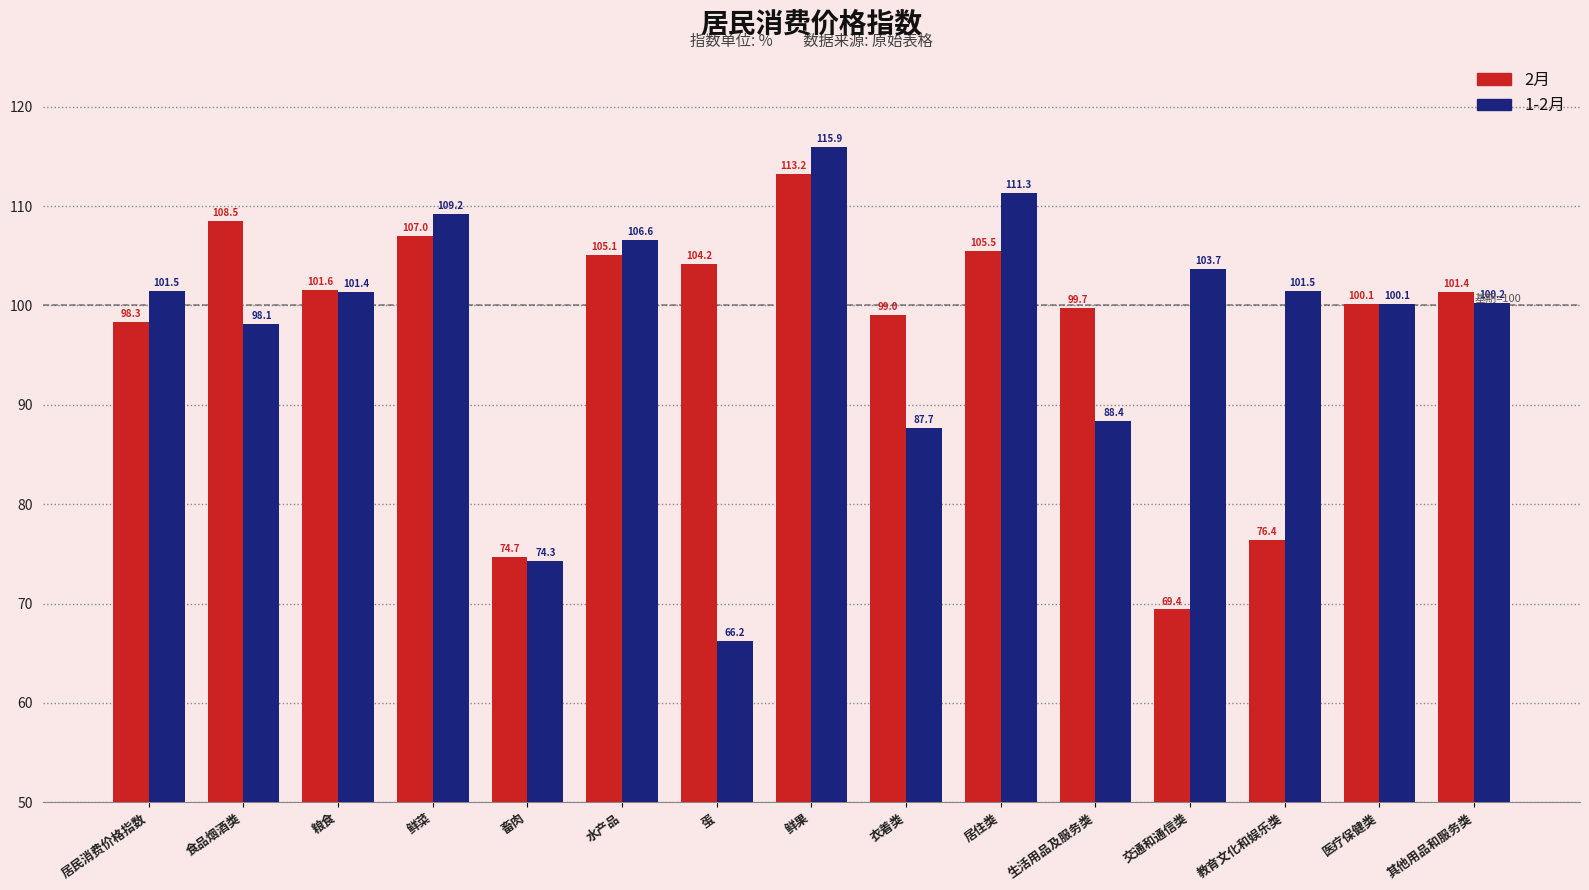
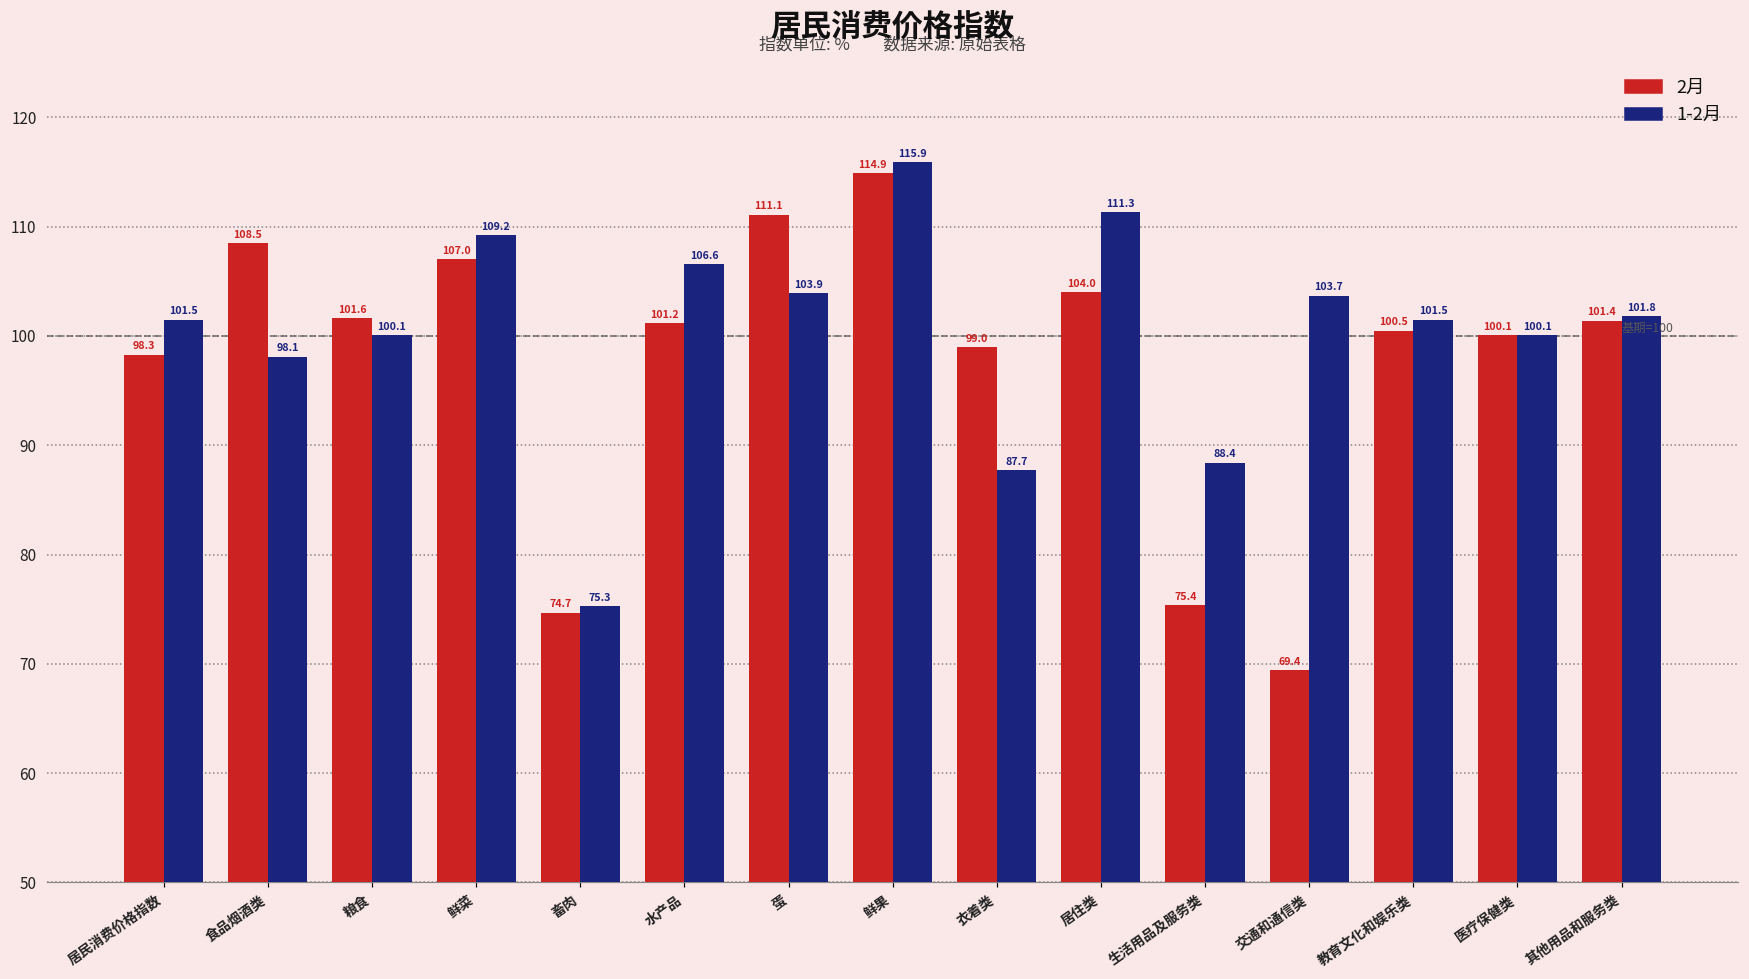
  {
    "2月": {
      "居民消费价格指数": 98.3,
      "食品烟酒类": 108.5,
      "粮食": 101.6,
      "鲜菜": 107.0,
      "畜肉": 74.7,
-     "水产品": 105.1,
-     "蛋": 104.2,
-     "鲜果": 113.2,
+     "水产品": 101.2,
+     "蛋": 111.1,
+     "鲜果": 114.9,
      "衣着类": 99.0,
-     "居住类": 105.5,
-     "生活用品及服务类": 99.7,
+     "居住类": 104.0,
+     "生活用品及服务类": 75.4,
      "交通和通信类": 69.4,
-     "教育文化和娱乐类": 76.4,
+     "教育文化和娱乐类": 100.5,
      "医疗保健类": 100.1,
      "其他用品和服务类": 101.4
    },
    "1-2月": {
      "居民消费价格指数": 101.5,
      "食品烟酒类": 98.1,
-     "粮食": 101.4,
+     "粮食": 100.1,
      "鲜菜": 109.2,
-     "畜肉": 74.3,
+     "畜肉": 75.3,
      "水产品": 106.6,
-     "蛋": 66.2,
+     "蛋": 103.9,
      "鲜果": 115.9,
      "衣着类": 87.7,
      "居住类": 111.3,
      "生活用品及服务类": 88.4,
      "交通和通信类": 103.7,
      "教育文化和娱乐类": 101.5,
      "医疗保健类": 100.1,
-     "其他用品和服务类": 100.2
+     "其他用品和服务类": 101.8
    }
  }
